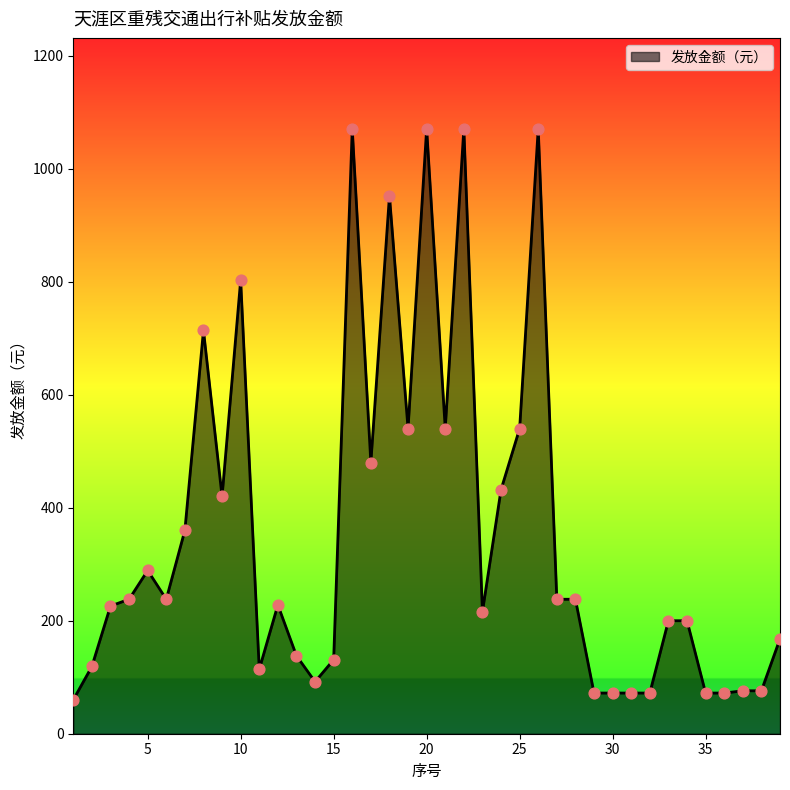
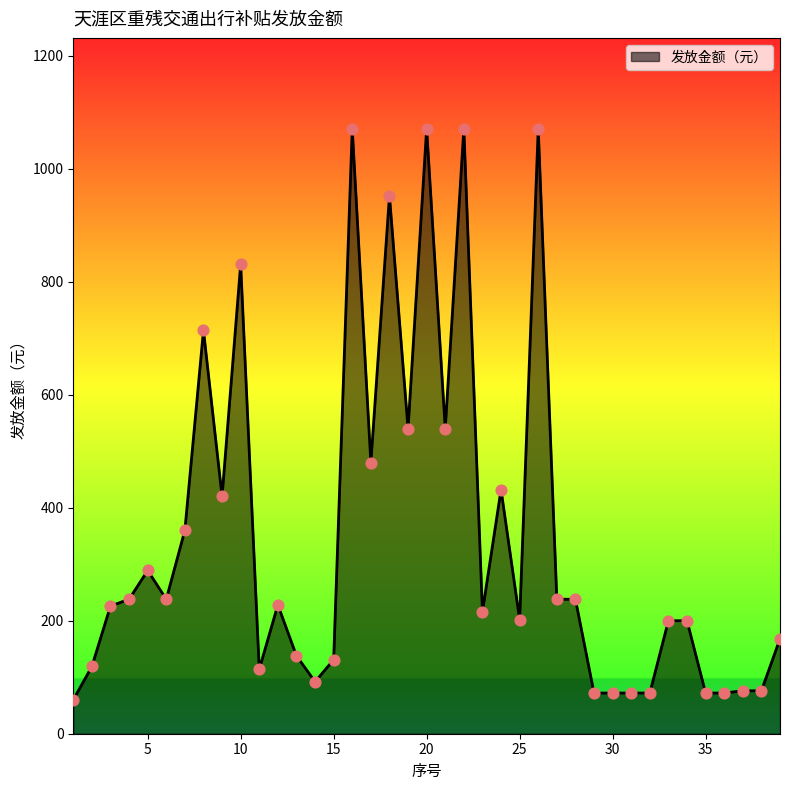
  {
    "5": 290,
-   "10": 800,
+   "10": 830,
    "15": 130,
    "20": 1070,
-   "25": 540,
+   "25": 200,
    "30": 70,
    "35": 70
  }
